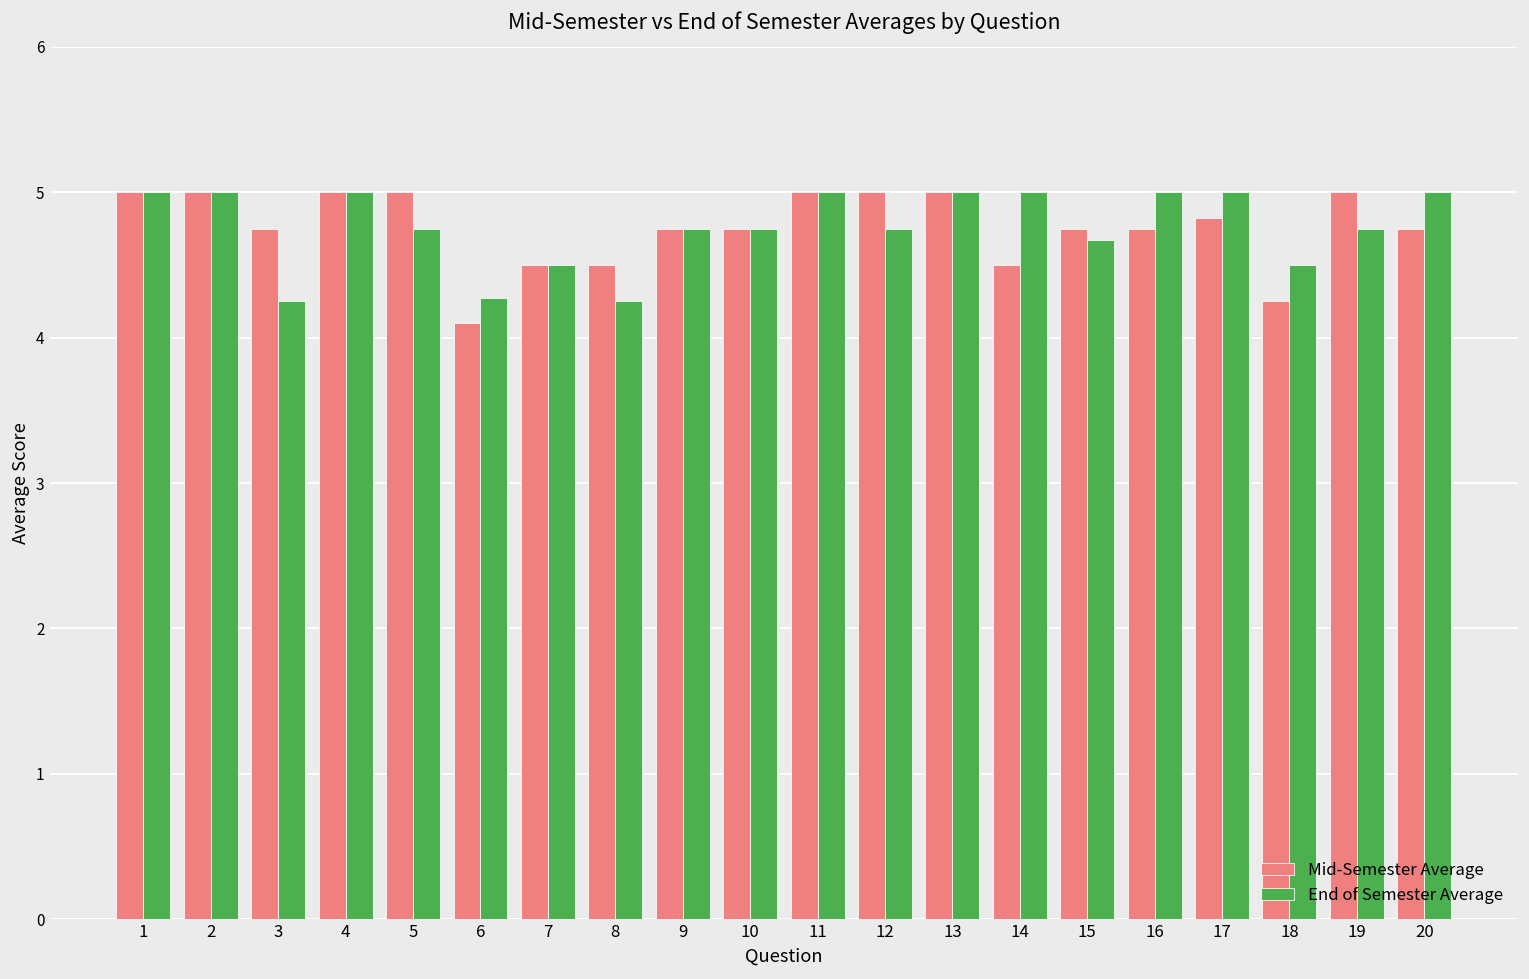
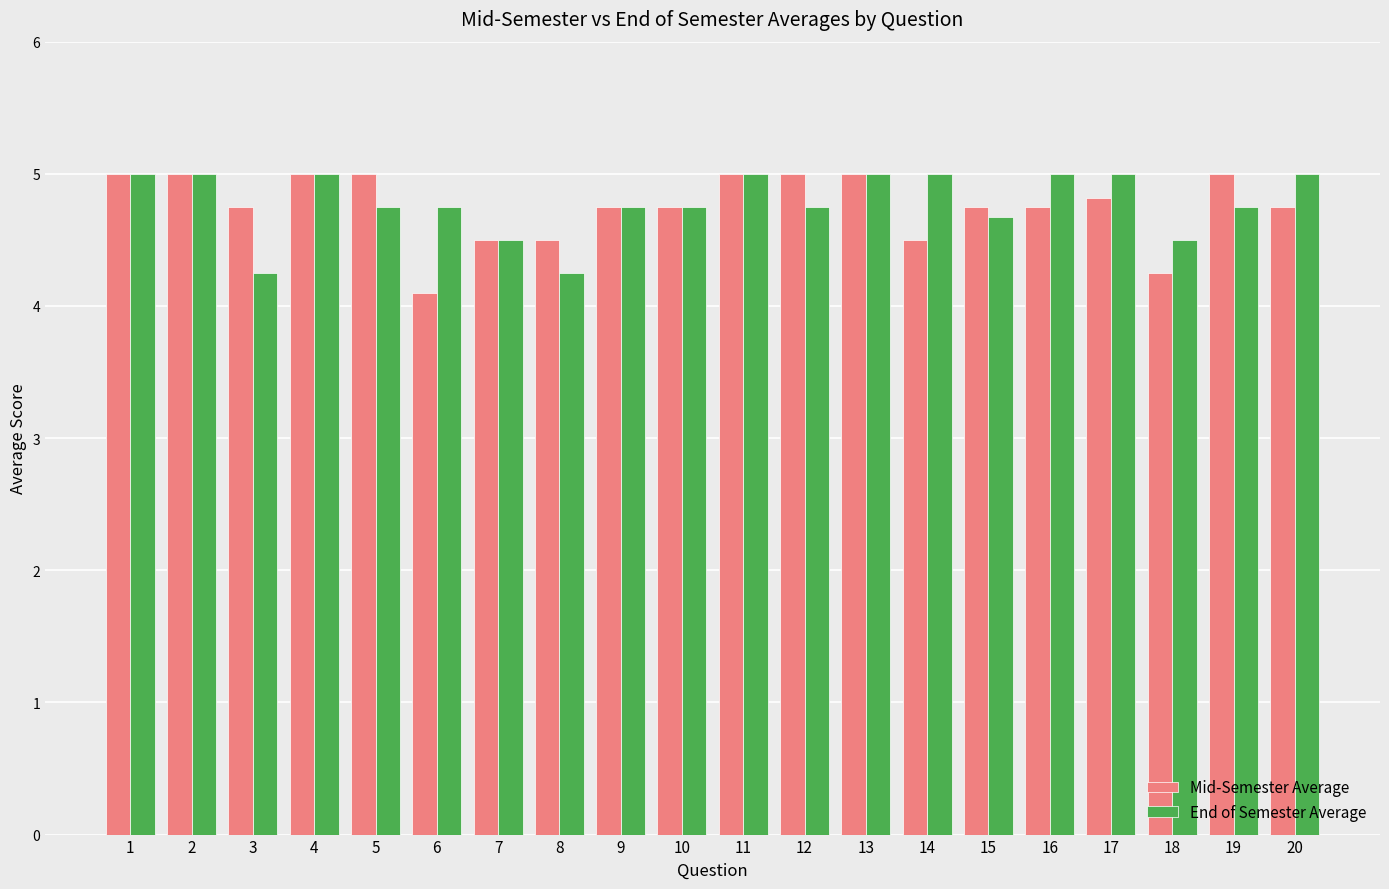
  {
    "Mid-Semester Average": {
      "1": 5.00,
      "2": 5.00,
      "3": 4.75,
      "4": 5.00,
      "5": 5.00,
      "6": 4.10,
      "7": 4.50,
      "8": 4.50,
      "9": 4.75,
      "10": 4.75,
      "11": 5.00,
      "12": 5.00,
      "13": 5.00,
      "14": 4.50,
      "15": 4.75,
      "16": 4.75,
      "17": 4.82,
      "18": 4.25,
      "19": 5.00,
      "20": 4.75
    },
    "End of Semester Average": {
      "1": 5.00,
      "2": 5.00,
      "3": 4.25,
      "4": 5.00,
      "5": 4.75,
-     "6": 4.27,
+     "6": 4.75,
      "7": 4.50,
      "8": 4.25,
      "9": 4.75,
      "10": 4.75,
      "11": 5.00,
      "12": 4.75,
      "13": 5.00,
      "14": 5.00,
      "15": 4.67,
      "16": 5.00,
      "17": 5.00,
      "18": 4.50,
      "19": 4.75,
      "20": 5.00
    }
  }
